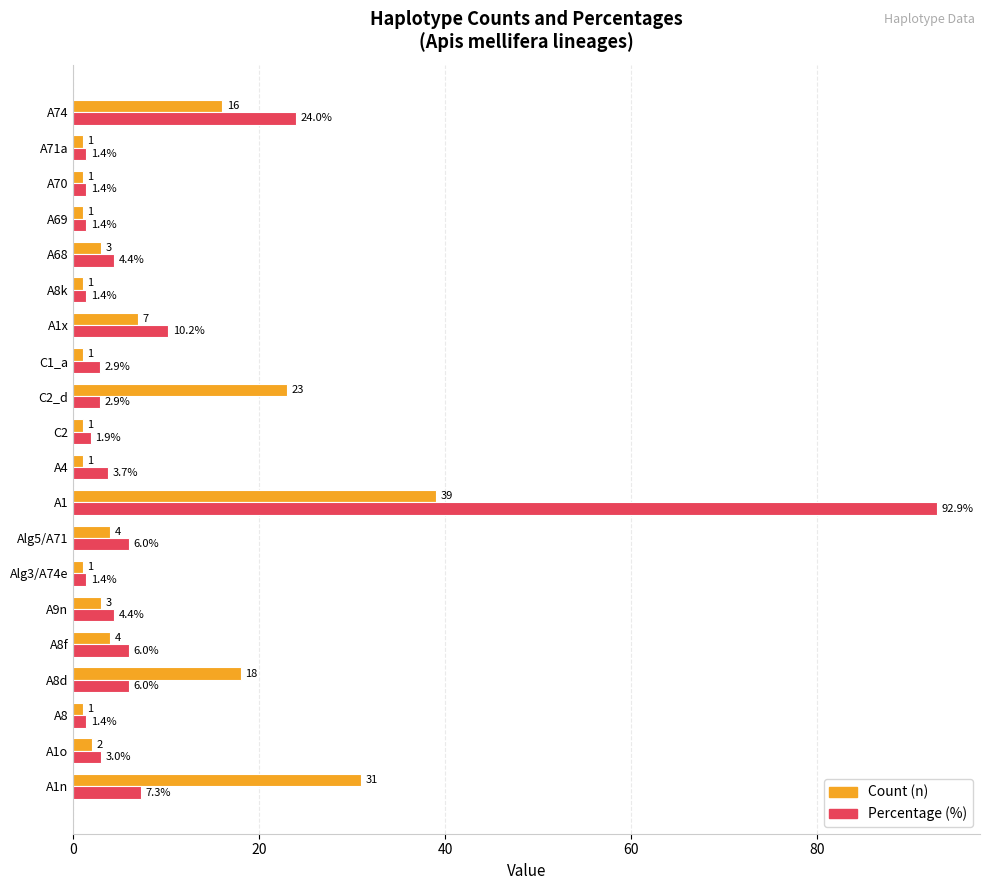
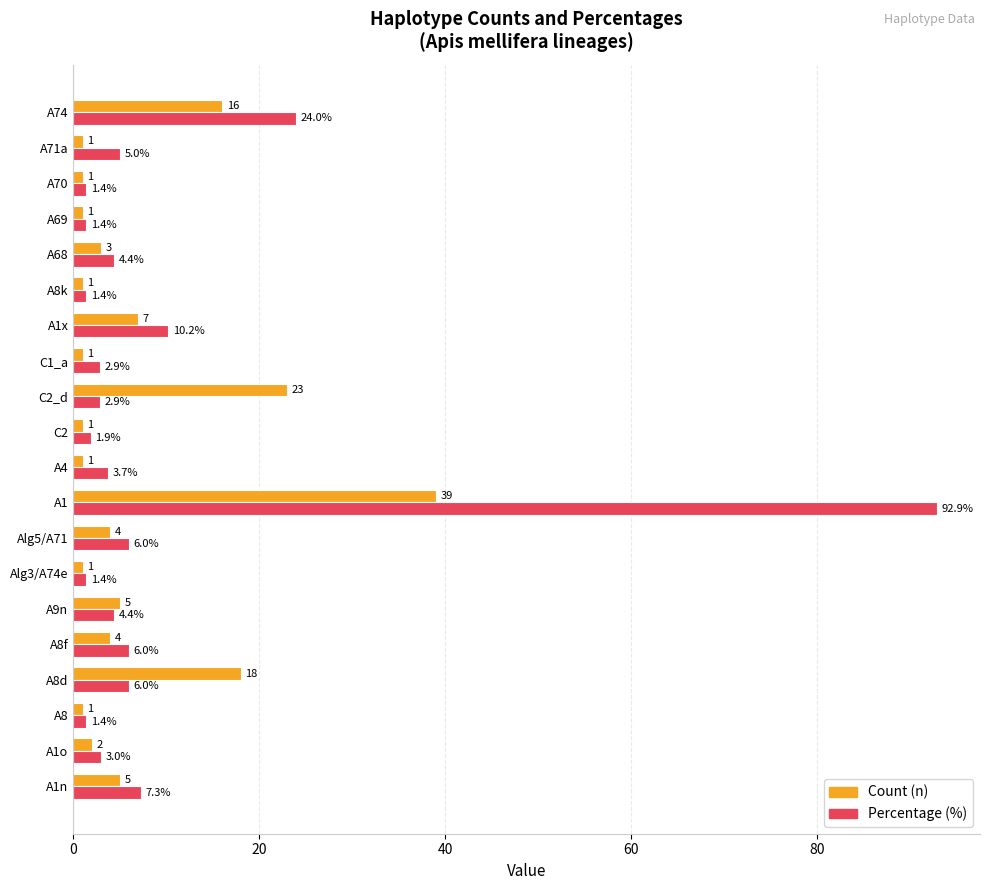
  {
    "Count (n)": {
      "A74": "16",
      "A71a": "1",
      "A70": "1",
      "A69": "1",
      "A68": "3",
      "A8k": "1",
      "A1x": "7",
      "C1_a": "1",
      "C2_d": "23",
      "C2": "1",
      "A4": "1",
      "A1": "39",
      "Alg5/A71": "4",
      "Alg3/A74e": "1",
-     "A9n": "3",
+     "A9n": "5",
      "A8f": "4",
      "A8d": "18",
      "A8": "1",
      "A1o": "2",
-     "A1n": "31"
+     "A1n": "5"
    },
    "Percentage (%)": {
      "A74": "24.0%",
-     "A71a": "1.4%",
+     "A71a": "5.0%",
      "A70": "1.4%",
      "A69": "1.4%",
      "A68": "4.4%",
      "A8k": "1.4%",
      "A1x": "10.2%",
      "C1_a": "2.9%",
      "C2_d": "2.9%",
      "C2": "1.9%",
      "A4": "3.7%",
      "A1": "92.9%",
      "Alg5/A71": "6.0%",
      "Alg3/A74e": "1.4%",
      "A9n": "4.4%",
      "A8f": "6.0%",
      "A8d": "6.0%",
      "A8": "1.4%",
      "A1o": "3.0%",
      "A1n": "7.3%"
    }
  }
